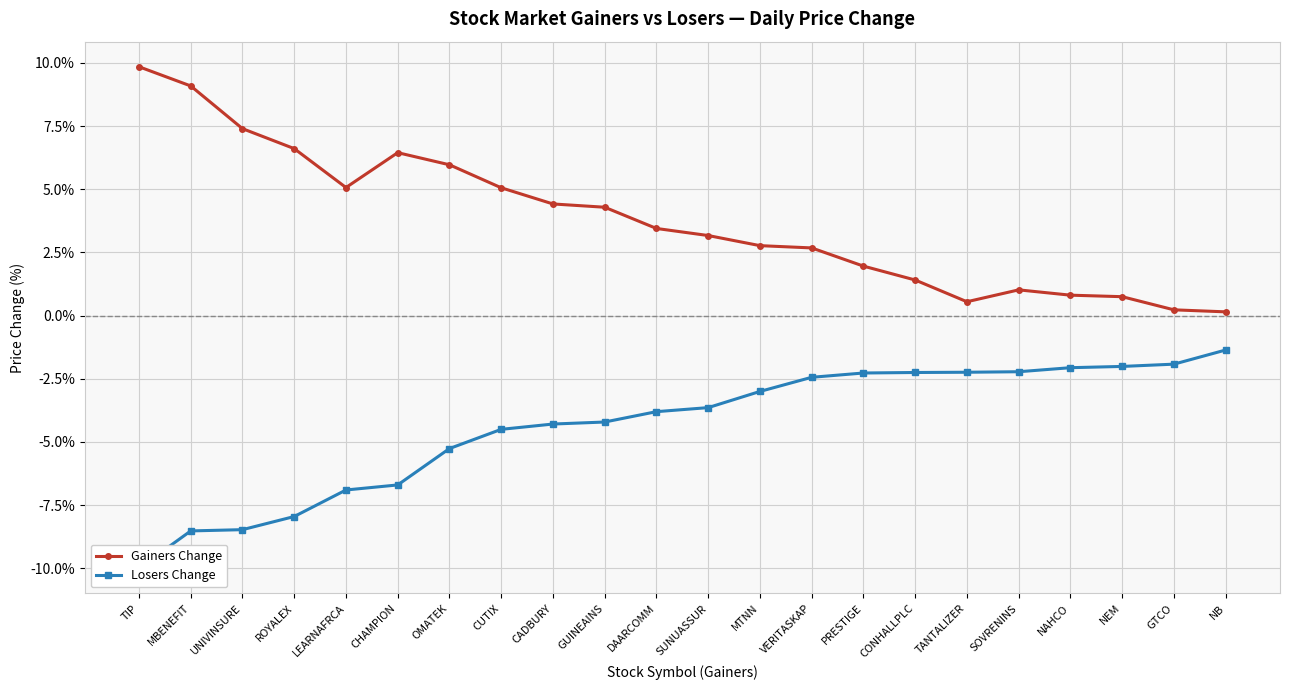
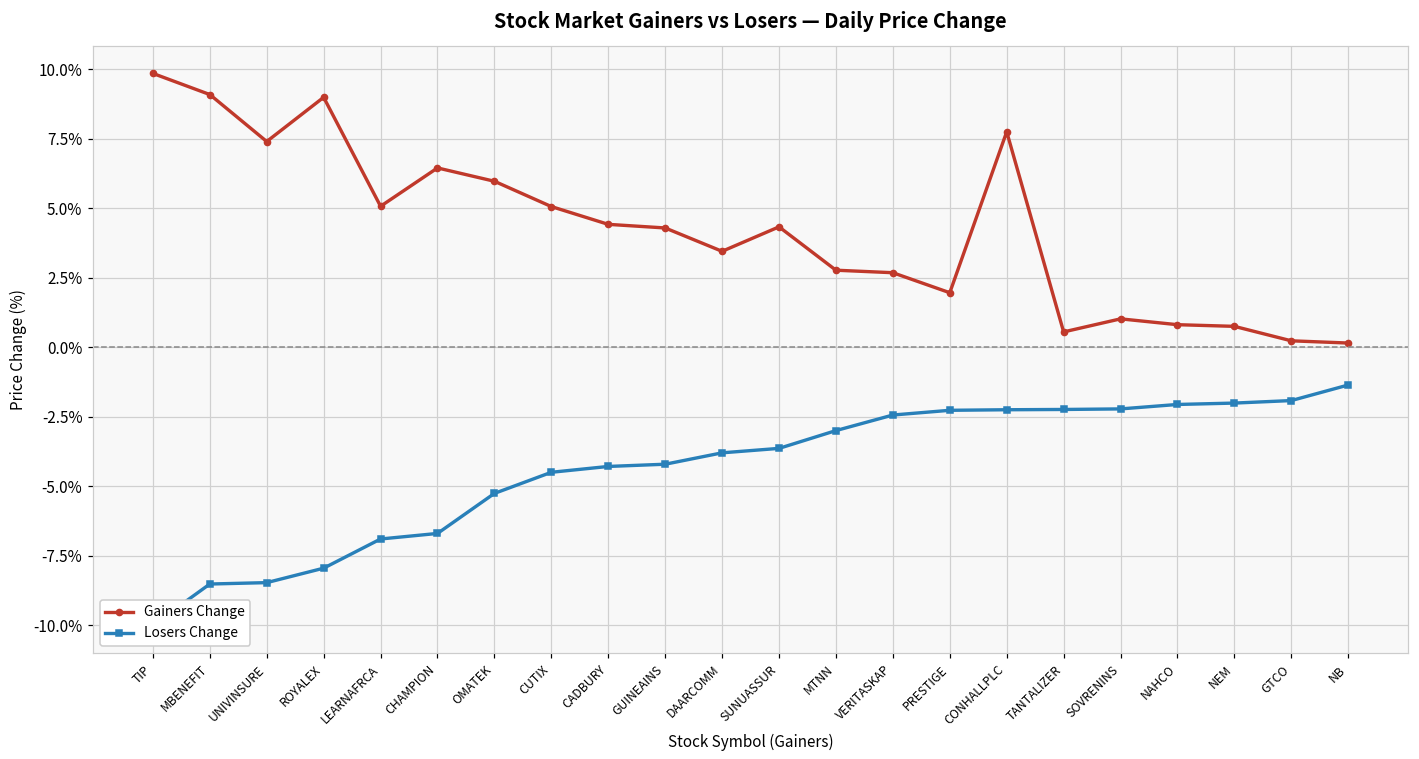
  {
    "Gainers Change": {
      "TIP": "9.9%",
      "MBENEFIT": "9.1%",
      "UNIVINSURE": "7.4%",
-     "ROYALEX": "6.6%",
+     "ROYALEX": "9.0%",
      "LEARNAFRCA": "5.1%",
      "CHAMPION": "6.5%",
      "OMATEK": "6.0%",
      "CUTIX": "5.1%",
      "CADBURY": "4.4%",
      "GUINEAINS": "4.3%",
      "DAARCOMM": "3.5%",
-     "SUNUASSUR": "3.2%",
+     "SUNUASSUR": "4.3%",
      "MTNN": "2.8%",
      "VERITASKAP": "2.7%",
      "PRESTIGE": "2.0%",
-     "CONHALLPLC": "1.4%",
+     "CONHALLPLC": "7.8%",
      "TANTALIZER": "0.5%",
      "SOVRENINS": "1.0%",
      "NAHCO": "0.8%",
      "NEM": "0.8%",
      "GTCO": "0.2%",
      "NB": "0.2%"
    },
    "Losers Change": {
      "MBENEFIT": "-8.5%",
      "UNIVINSURE": "-8.5%",
      "ROYALEX": "-8.0%",
      "LEARNAFRCA": "-6.9%",
      "CHAMPION": "-6.7%",
      "OMATEK": "-5.3%",
      "CUTIX": "-4.5%",
      "CADBURY": "-4.3%",
      "GUINEAINS": "-4.2%",
      "DAARCOMM": "-3.8%",
      "SUNUASSUR": "-3.6%",
      "MTNN": "-3.0%",
      "VERITASKAP": "-2.4%",
      "PRESTIGE": "-2.3%",
      "CONHALLPLC": "-2.3%",
      "TANTALIZER": "-2.2%",
      "SOVRENINS": "-2.2%",
      "NAHCO": "-2.1%",
      "NEM": "-2.0%",
      "GTCO": "-1.9%",
      "NB": "-1.4%"
    }
  }
